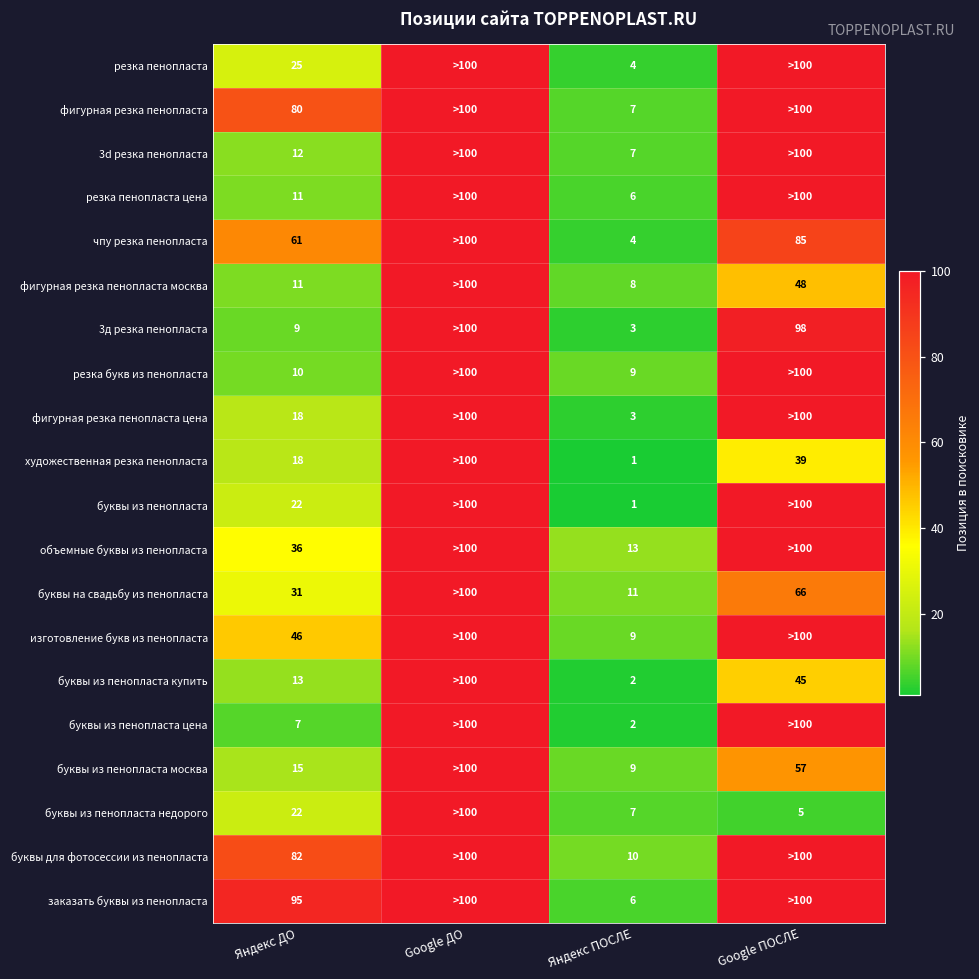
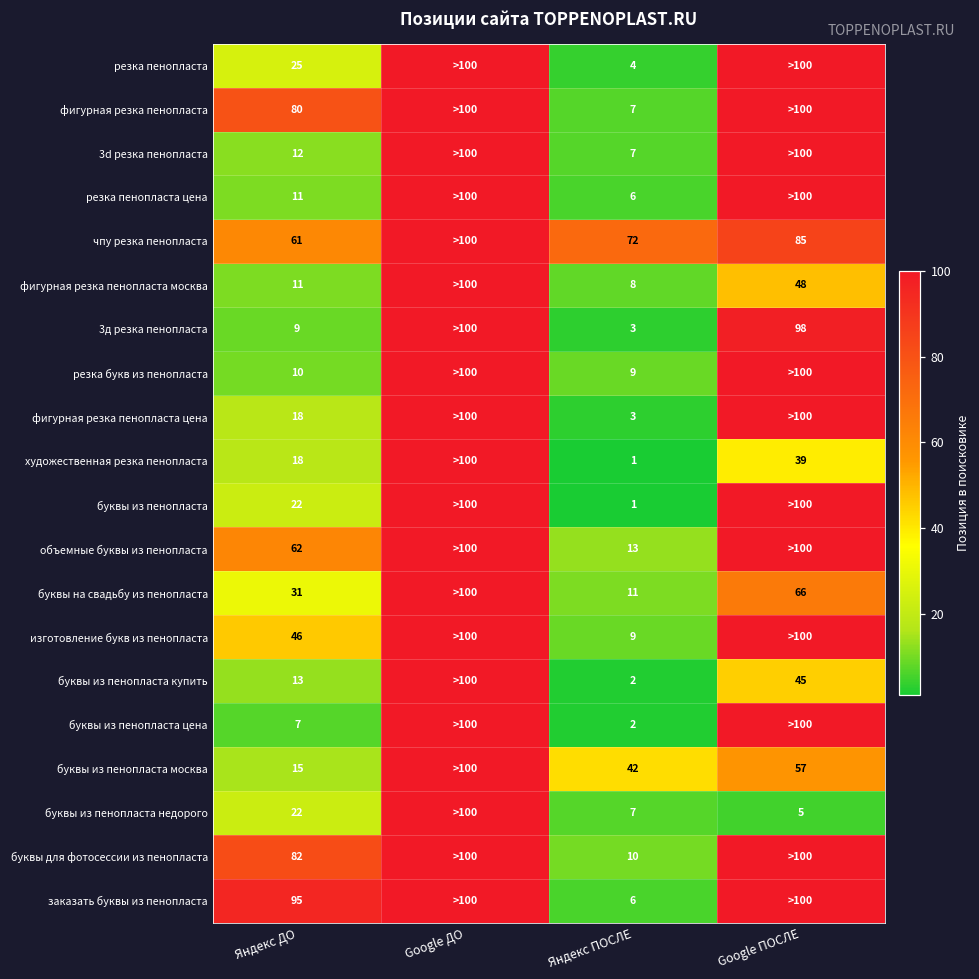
  {
    "резка пенопласта": {
      "Яндекс ДО": 25,
      "Google ДО": 100,
      "Яндекс ПОСЛЕ": 4,
      "Google ПОСЛЕ": 100
    },
    "фигурная резка пенопласта": {
      "Яндекс ДО": 80,
      "Google ДО": 100,
      "Яндекс ПОСЛЕ": 7,
      "Google ПОСЛЕ": 100
    },
    "3d резка пенопласта": {
      "Яндекс ДО": 12,
      "Google ДО": 100,
      "Яндекс ПОСЛЕ": 7,
      "Google ПОСЛЕ": 100
    },
    "резка пенопласта цена": {
      "Яндекс ДО": 11,
      "Google ДО": 100,
      "Яндекс ПОСЛЕ": 6,
      "Google ПОСЛЕ": 100
    },
    "чпу резка пенопласта": {
      "Яндекс ДО": 61,
      "Google ДО": 100,
-     "Яндекс ПОСЛЕ": 4,
+     "Яндекс ПОСЛЕ": 72,
      "Google ПОСЛЕ": 85
    },
    "фигурная резка пенопласта москва": {
      "Яндекс ДО": 11,
      "Google ДО": 100,
      "Яндекс ПОСЛЕ": 8,
      "Google ПОСЛЕ": 48
    },
    "3д резка пенопласта": {
      "Яндекс ДО": 9,
      "Google ДО": 100,
      "Яндекс ПОСЛЕ": 3,
      "Google ПОСЛЕ": 98
    },
    "резка букв из пенопласта": {
      "Яндекс ДО": 10,
      "Google ДО": 100,
      "Яндекс ПОСЛЕ": 9,
      "Google ПОСЛЕ": 100
    },
    "фигурная резка пенопласта цена": {
      "Яндекс ДО": 18,
      "Google ДО": 100,
      "Яндекс ПОСЛЕ": 3,
      "Google ПОСЛЕ": 100
    },
    "художественная резка пенопласта": {
      "Яндекс ДО": 18,
      "Google ДО": 100,
      "Яндекс ПОСЛЕ": 1,
      "Google ПОСЛЕ": 39
    },
    "буквы из пенопласта": {
      "Яндекс ДО": 22,
      "Google ДО": 100,
      "Яндекс ПОСЛЕ": 1,
      "Google ПОСЛЕ": 100
    },
    "объемные буквы из пенопласта": {
-     "Яндекс ДО": 36,
+     "Яндекс ДО": 62,
      "Google ДО": 100,
      "Яндекс ПОСЛЕ": 13,
      "Google ПОСЛЕ": 100
    },
    "буквы на свадьбу из пенопласта": {
      "Яндекс ДО": 31,
      "Google ДО": 100,
      "Яндекс ПОСЛЕ": 11,
      "Google ПОСЛЕ": 66
    },
    "изготовление букв из пенопласта": {
      "Яндекс ДО": 46,
      "Google ДО": 100,
      "Яндекс ПОСЛЕ": 9,
      "Google ПОСЛЕ": 100
    },
    "буквы из пенопласта купить": {
      "Яндекс ДО": 13,
      "Google ДО": 100,
      "Яндекс ПОСЛЕ": 2,
      "Google ПОСЛЕ": 45
    },
    "буквы из пенопласта цена": {
      "Яндекс ДО": 7,
      "Google ДО": 100,
      "Яндекс ПОСЛЕ": 2,
      "Google ПОСЛЕ": 100
    },
    "буквы из пенопласта москва": {
      "Яндекс ДО": 15,
      "Google ДО": 100,
-     "Яндекс ПОСЛЕ": 9,
+     "Яндекс ПОСЛЕ": 42,
      "Google ПОСЛЕ": 57
    },
    "буквы из пенопласта недорого": {
      "Яндекс ДО": 22,
      "Google ДО": 100,
      "Яндекс ПОСЛЕ": 7,
      "Google ПОСЛЕ": 5
    },
    "буквы для фотосессии из пенопласта": {
      "Яндекс ДО": 82,
      "Google ДО": 100,
      "Яндекс ПОСЛЕ": 10,
      "Google ПОСЛЕ": 100
    },
    "заказать буквы из пенопласта": {
      "Яндекс ДО": 95,
      "Google ДО": 100,
      "Яндекс ПОСЛЕ": 6,
      "Google ПОСЛЕ": 100
    }
  }
